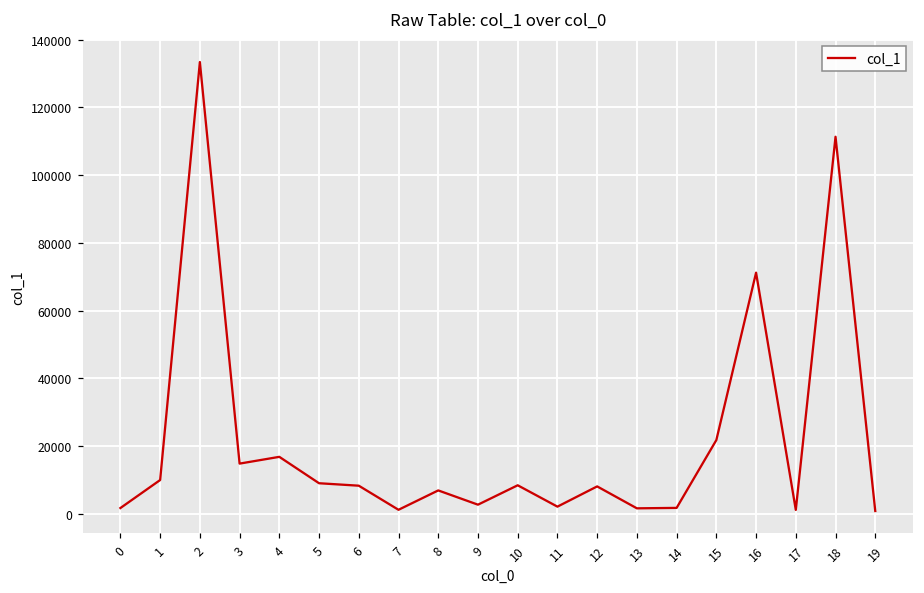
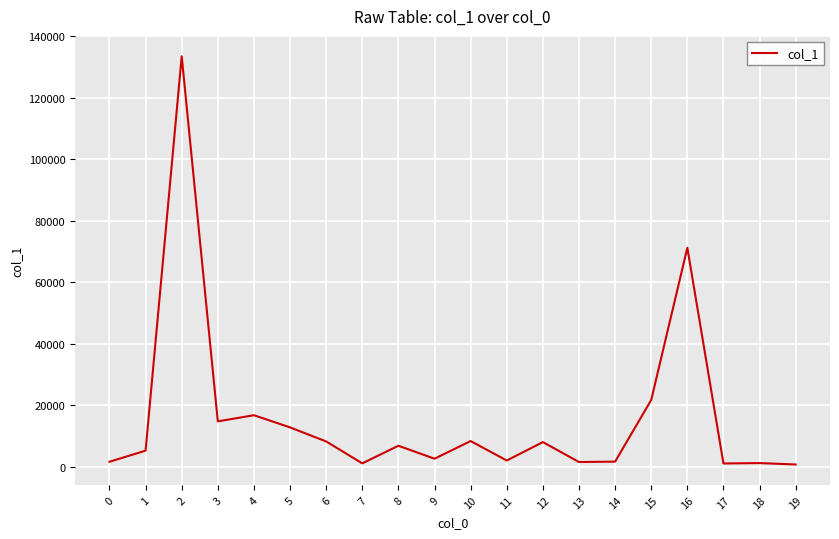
  {
    "0": 2000,
-   "1": 10000,
+   "1": 5000,
    "2": 133000,
    "3": 15000,
    "4": 17000,
-   "5": 9000,
+   "5": 13000,
    "6": 8000,
    "7": 1000,
    "8": 7000,
    "9": 3000,
    "10": 8000,
    "11": 2000,
    "12": 8000,
    "13": 2000,
    "14": 2000,
    "15": 22000,
    "16": 71000,
    "17": 1000,
-   "18": 111000,
+   "18": 1000,
    "19": 1000
  }
